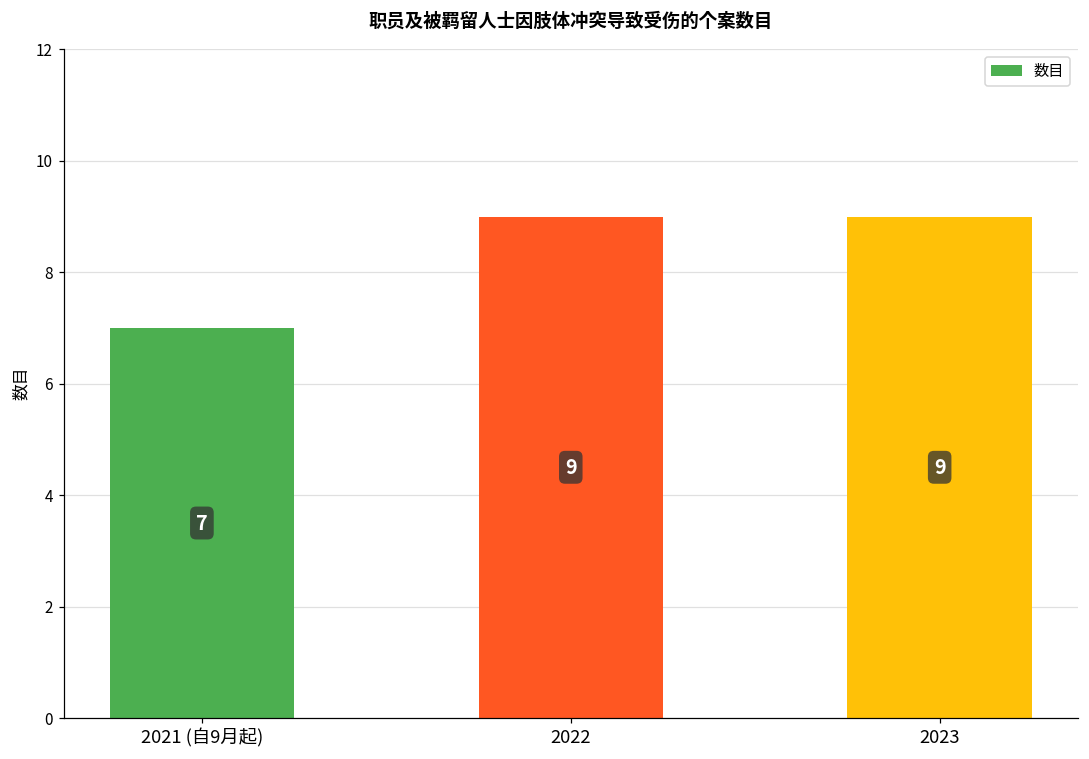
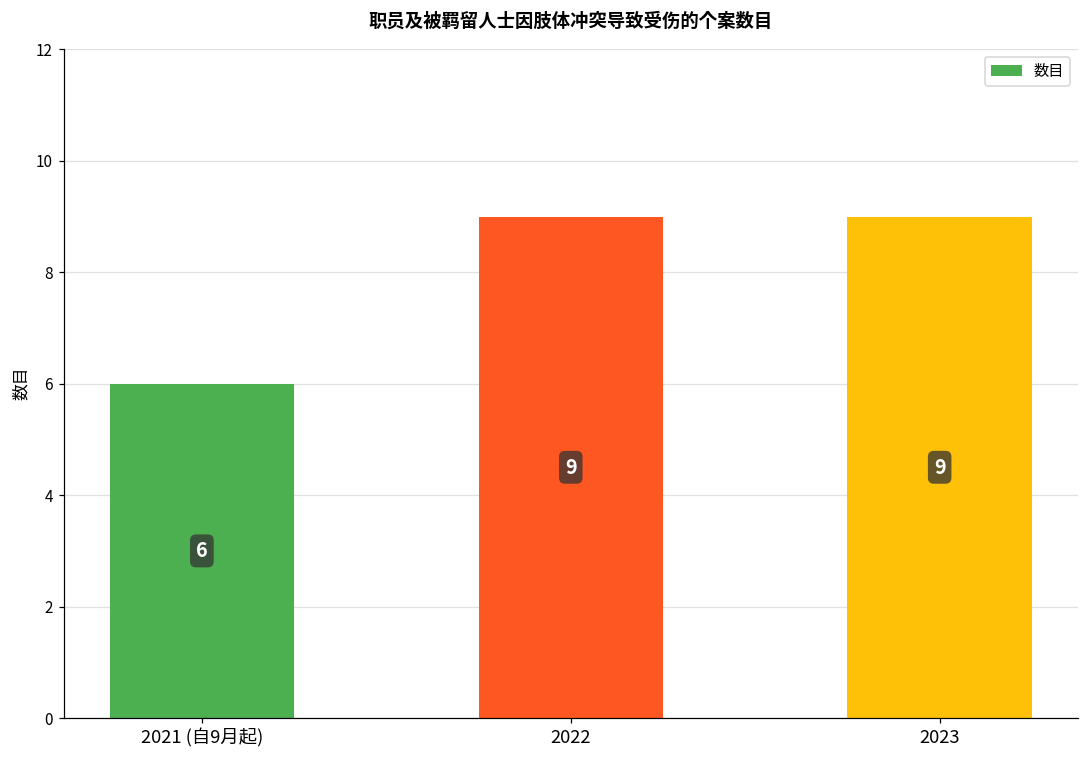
  {
-   "2021 (自9月起)": 7
+   "2021 (自9月起)": 6
  }
